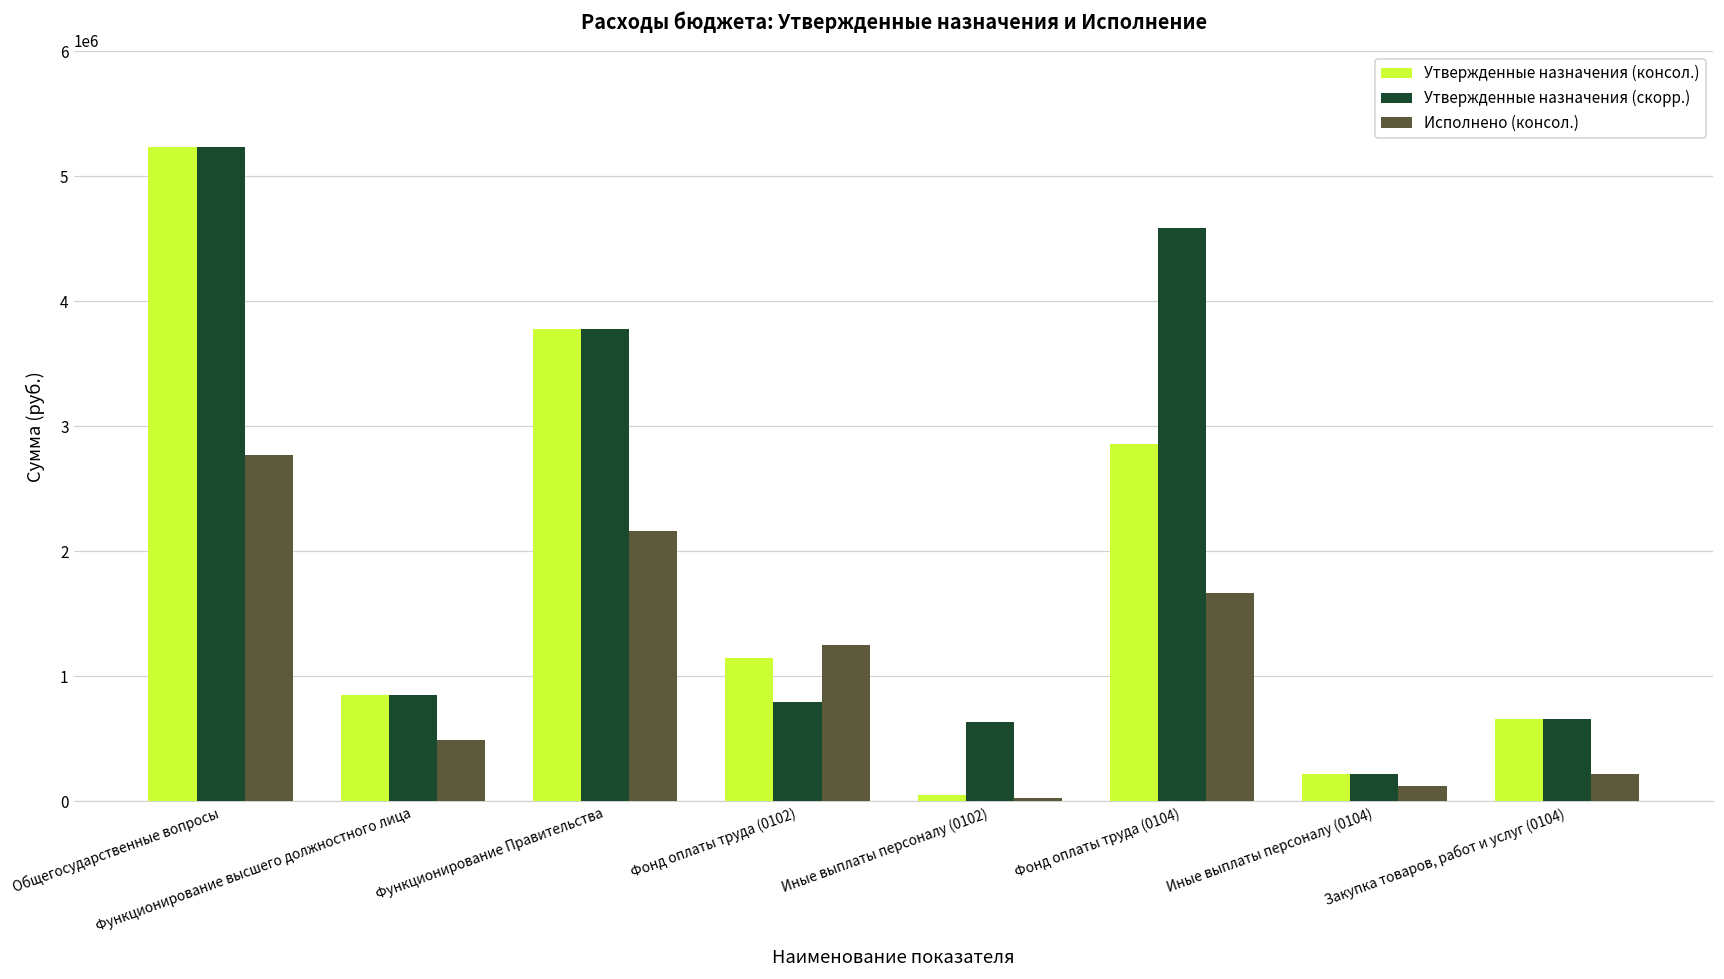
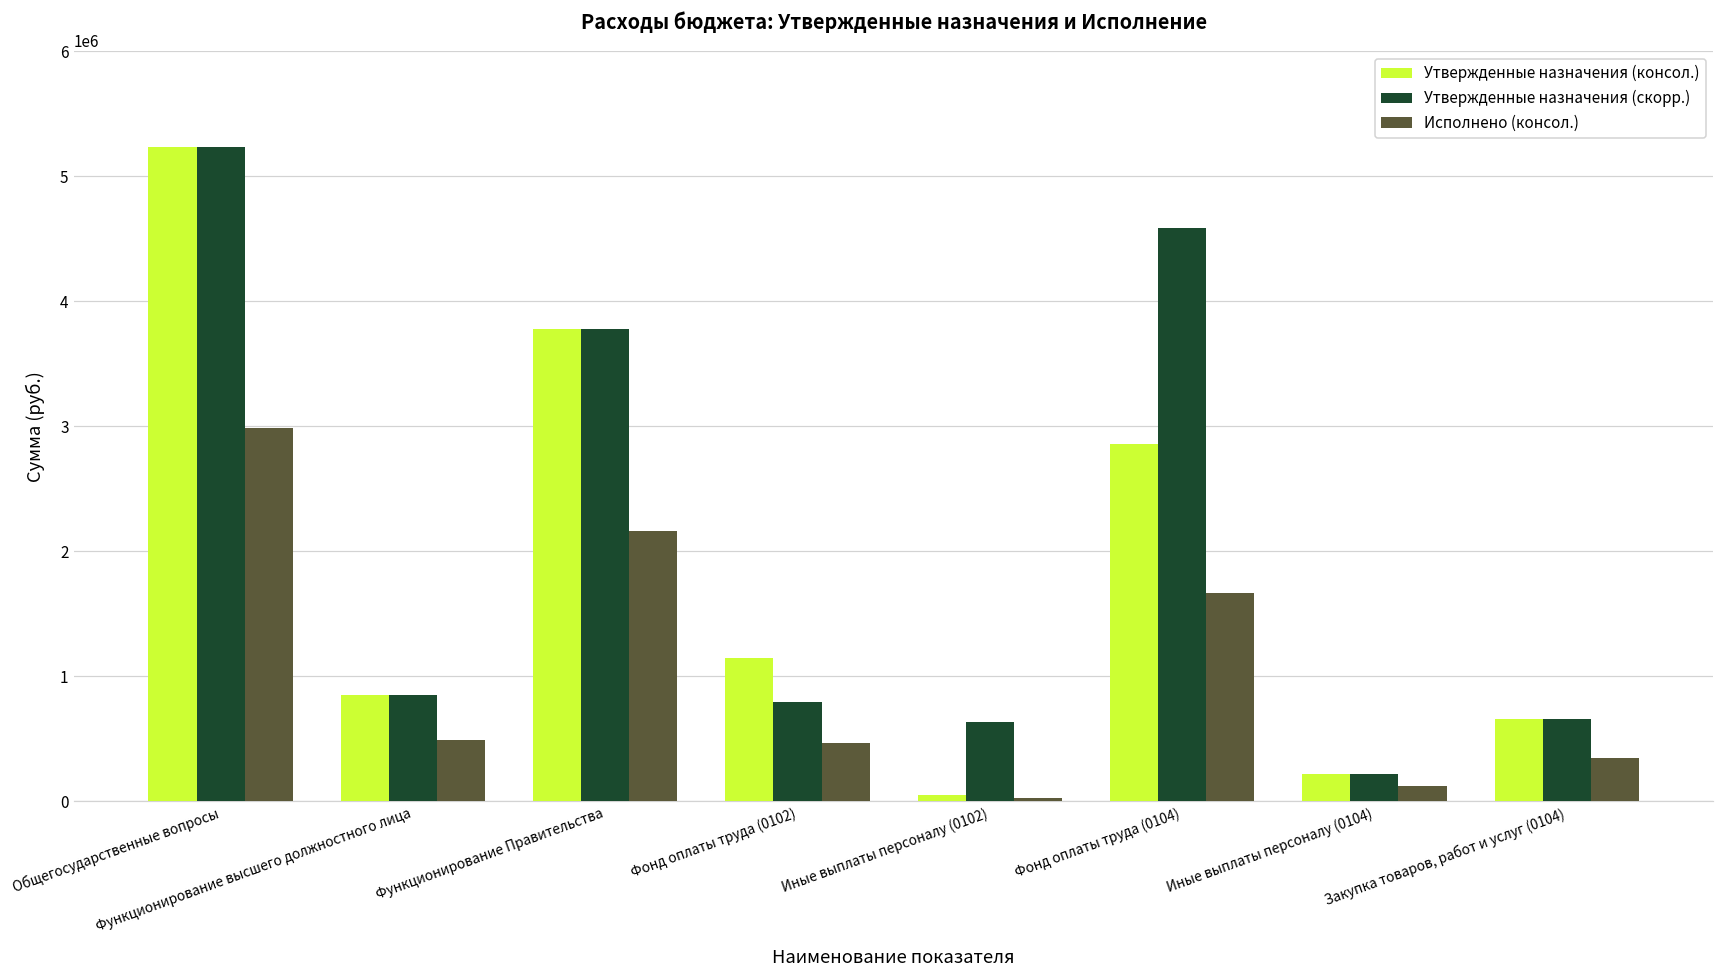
  {
    "Утвержденные назначения (консол.)": {
      "Общегосударственные вопросы": 5240000,
      "Функционирование высшего должностного лица": 850000,
      "Функционирование Правительства": 3780000,
      "Фонд оплаты труда (0102)": 1140000,
      "Иные выплаты персоналу (0102)": 50000,
      "Фонд оплаты труда (0104)": 2860000,
      "Иные выплаты персоналу (0104)": 220000,
      "Закупка товаров, работ и услуг (0104)": 660000
    },
    "Утвержденные назначения (скорр.)": {
      "Общегосударственные вопросы": 5240000,
      "Функционирование высшего должностного лица": 850000,
      "Функционирование Правительства": 3780000,
      "Фонд оплаты труда (0102)": 790000,
      "Иные выплаты персоналу (0102)": 630000,
      "Фонд оплаты труда (0104)": 4590000,
      "Иные выплаты персоналу (0104)": 220000,
      "Закупка товаров, работ и услуг (0104)": 660000
    },
    "Исполнено (консол.)": {
-     "Общегосударственные вопросы": 2770000,
+     "Общегосударственные вопросы": 2980000,
      "Функционирование высшего должностного лица": 490000,
      "Функционирование Правительства": 2160000,
-     "Фонд оплаты труда (0102)": 1250000,
+     "Фонд оплаты труда (0102)": 460000,
      "Иные выплаты персоналу (0102)": 30000,
      "Фонд оплаты труда (0104)": 1670000,
      "Иные выплаты персоналу (0104)": 130000,
-     "Закупка товаров, работ и услуг (0104)": 220000
+     "Закупка товаров, работ и услуг (0104)": 340000
    }
  }
